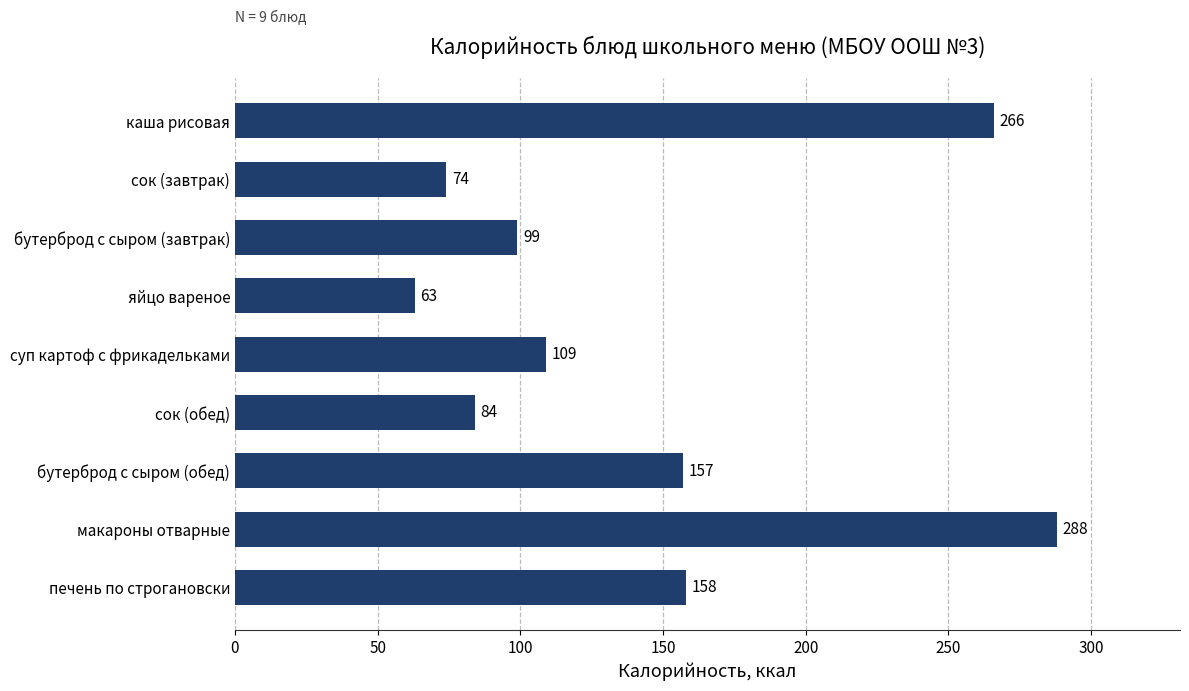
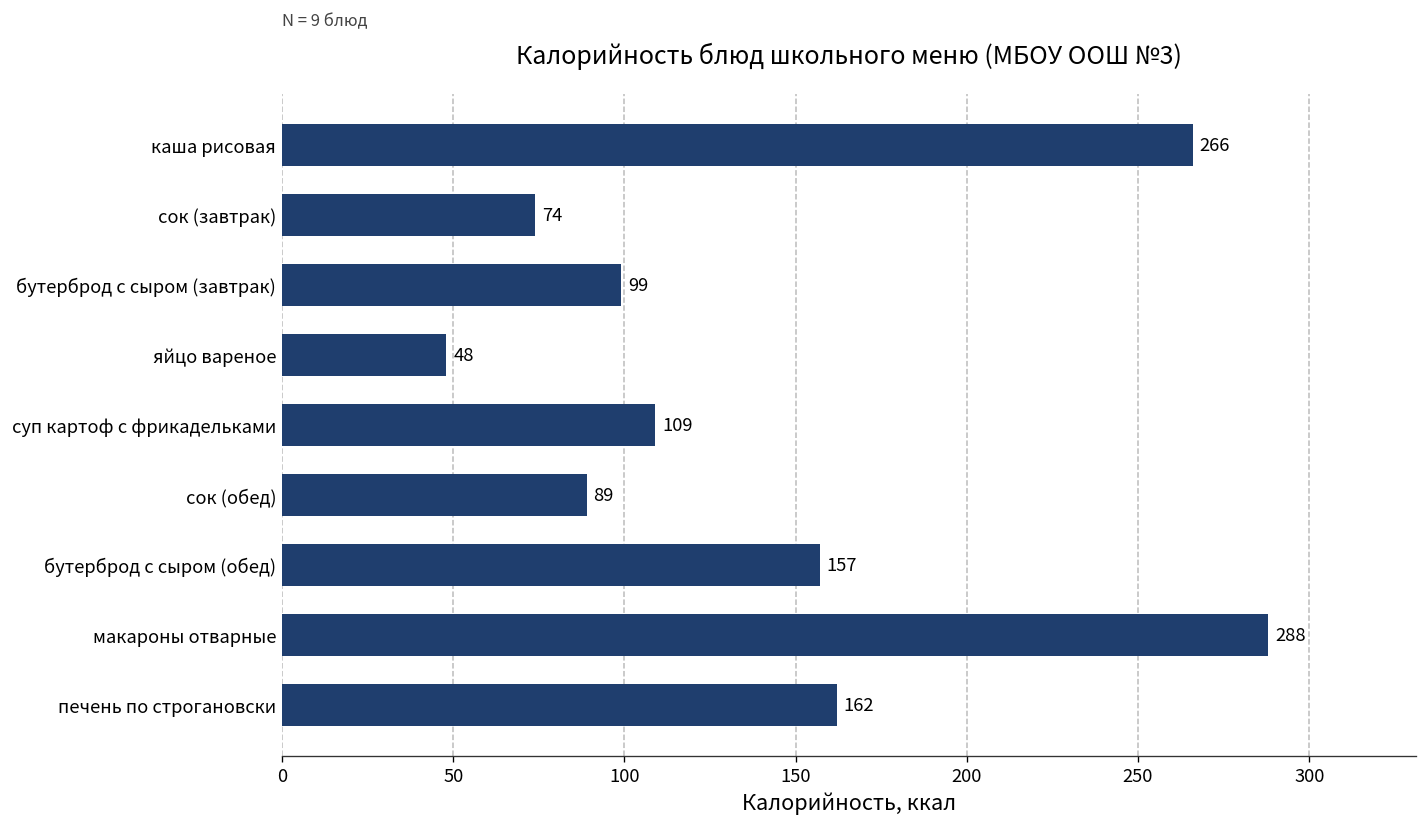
  {
    "каша рисовая": 266,
    "сок (завтрак)": 74,
    "бутерброд с сыром (завтрак)": 99,
-   "яйцо вареное": 63,
+   "яйцо вареное": 48,
    "суп картоф с фрикадельками": 109,
-   "сок (обед)": 84,
+   "сок (обед)": 89,
    "бутерброд с сыром (обед)": 157,
    "макароны отварные": 288,
-   "печень по строгановски": 158
+   "печень по строгановски": 162
  }
